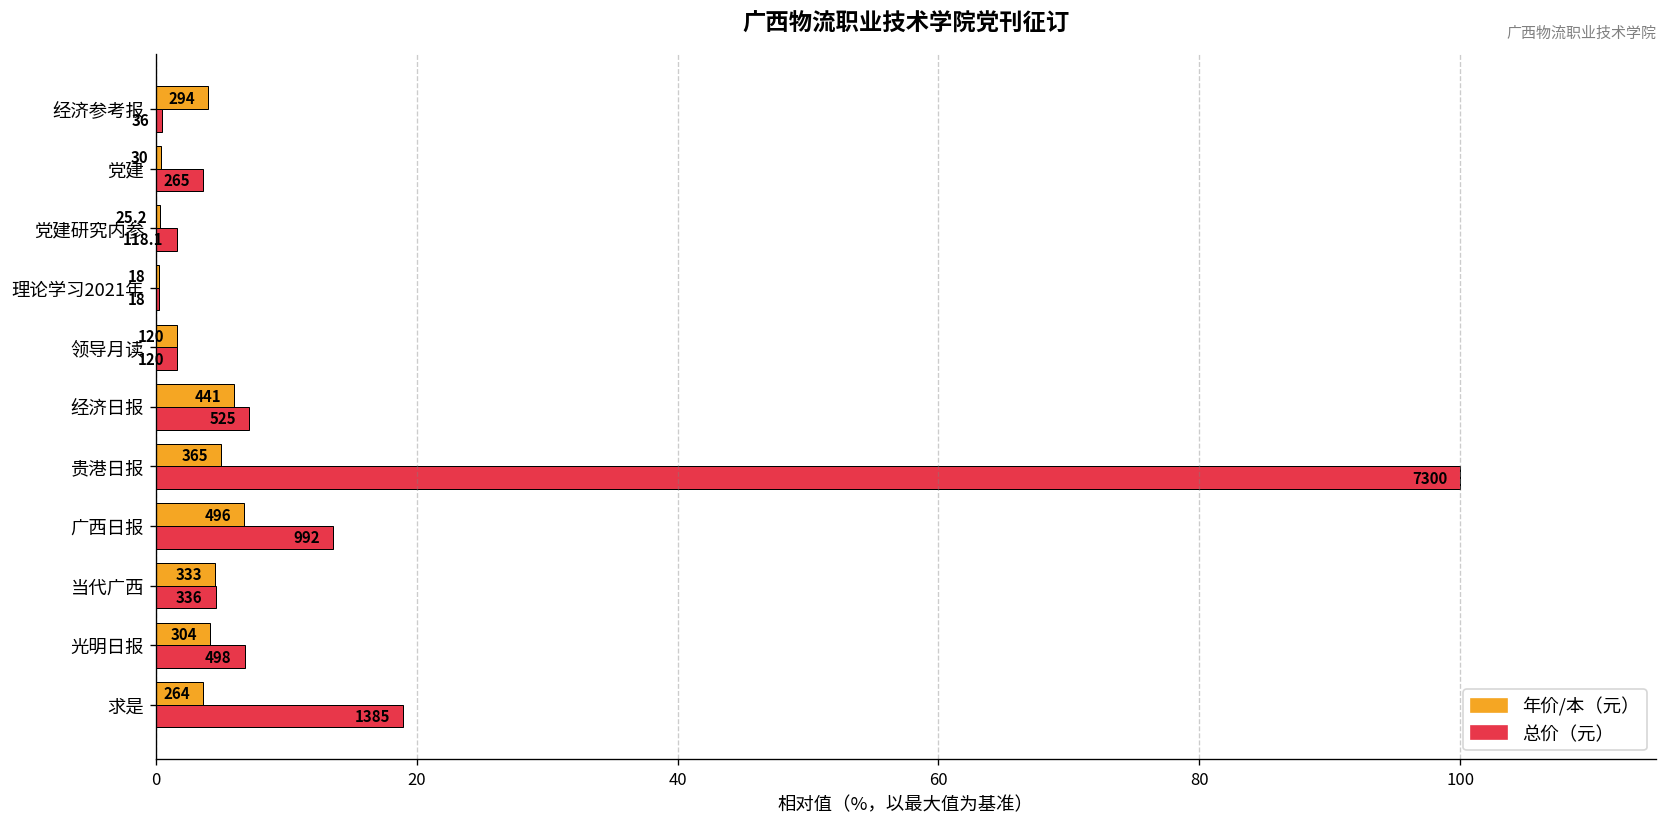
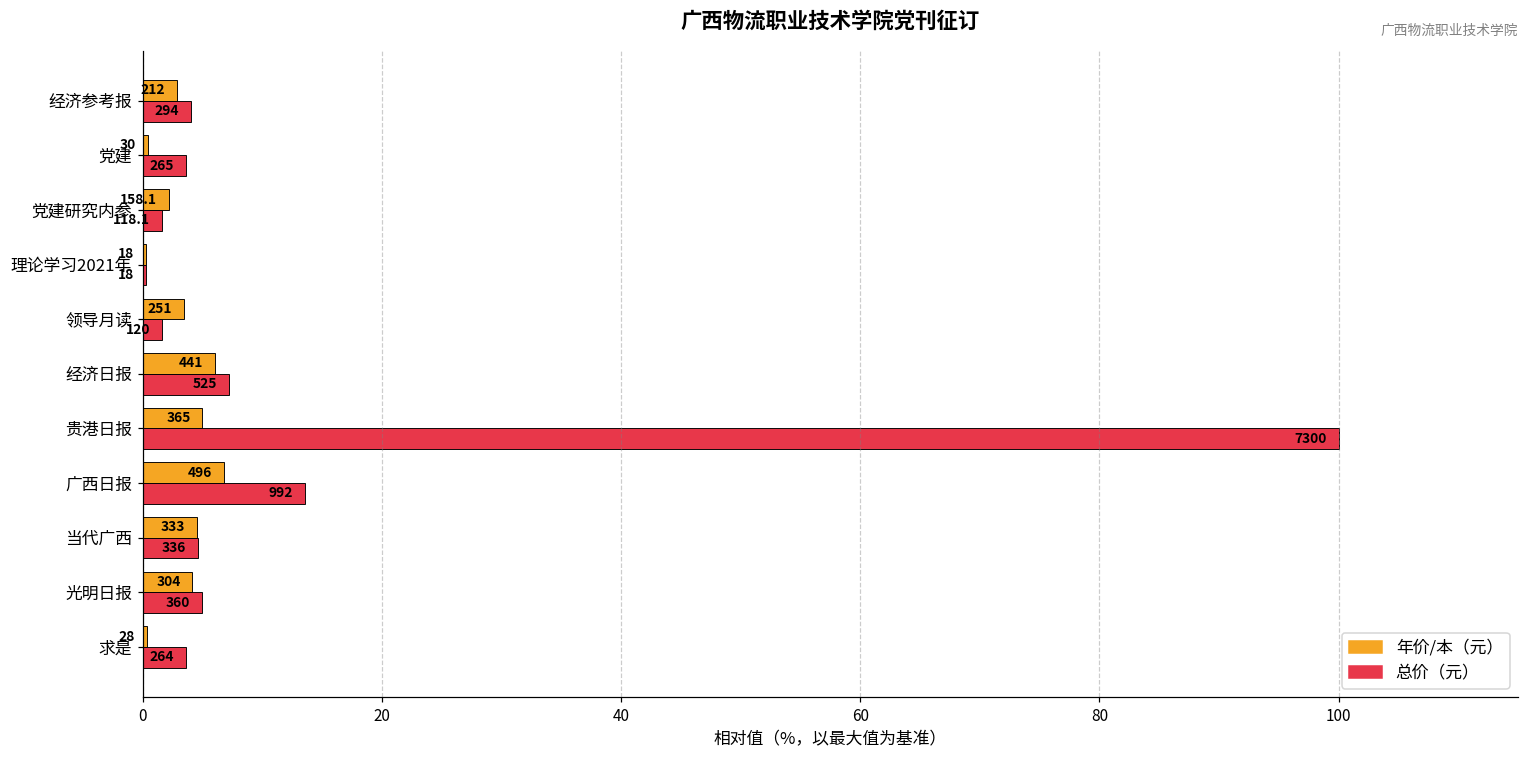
  {
    "年价/本（元）": {
-     "经济参考报": 294,
-     "党建研究内参": 25.2,
-     "领导月读": 120,
-     "求是": 264
+     "经济参考报": 212,
+     "党建研究内参": 158.1,
+     "领导月读": 251,
+     "求是": 28
    },
    "总价（元）": {
-     "经济参考报": 36,
-     "光明日报": 498,
-     "求是": 1385
+     "经济参考报": 294,
+     "光明日报": 360,
+     "求是": 264
    }
  }
